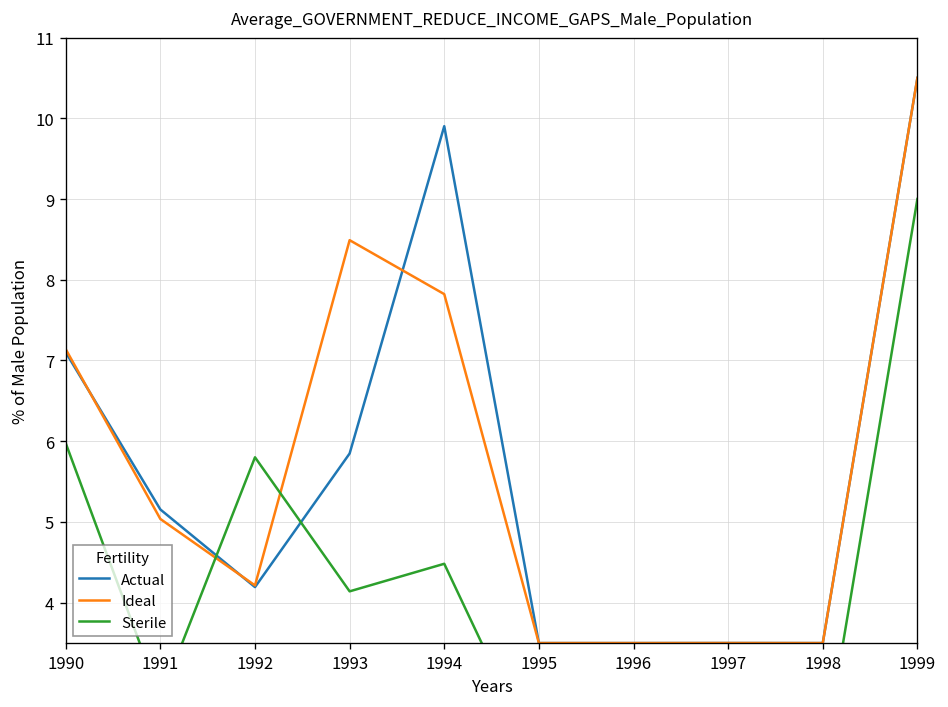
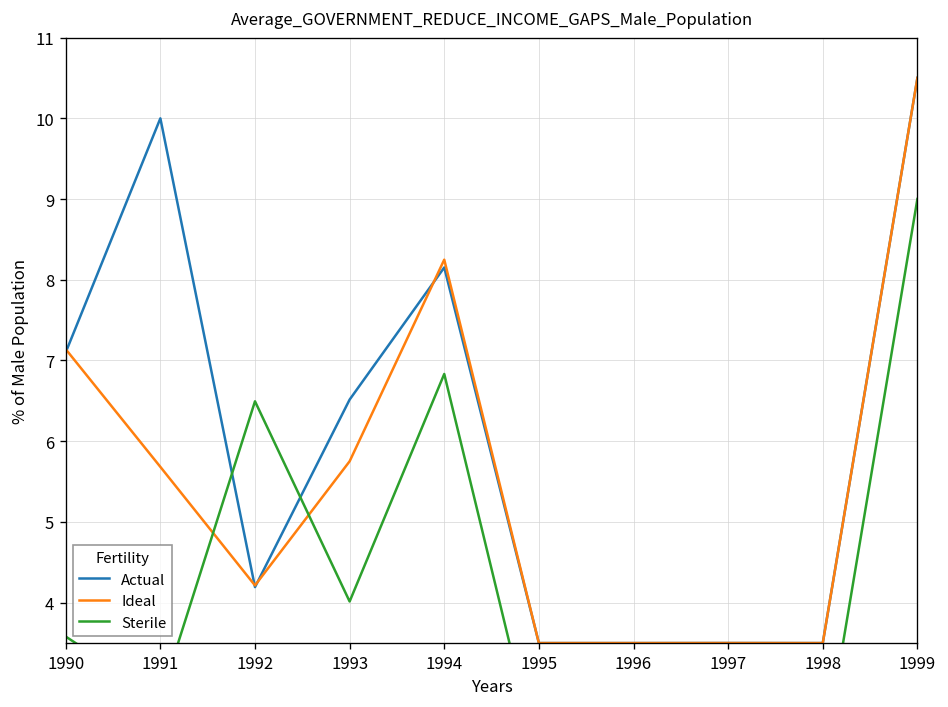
  {
    "Actual": {
      "1990": 7.1,
-     "1991": 5.2,
-     "1993": 5.8,
-     "1994": 9.9
+     "1991": 10.0,
+     "1993": 6.5,
+     "1994": 8.2
    },
    "Ideal": {
      "1990": 7.1,
-     "1991": 5.0,
-     "1993": 8.5,
-     "1994": 7.8
+     "1991": 5.7,
+     "1993": 5.8,
+     "1994": 8.2
    },
    "Sterile": {
-     "1990": 6.0,
-     "1992": 5.8,
-     "1993": 4.1,
-     "1994": 4.5,
+     "1990": 3.6,
+     "1992": 6.5,
+     "1993": 4.0,
+     "1994": 6.8,
      "1999": 9.0
    }
  }
